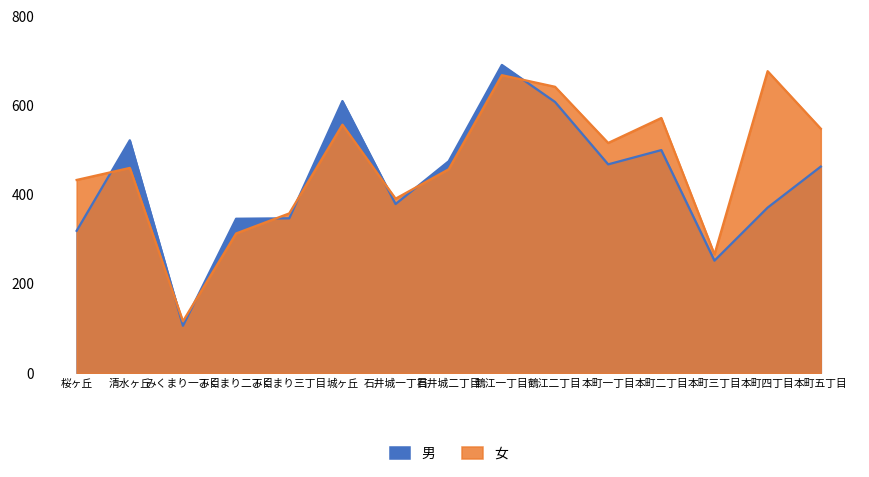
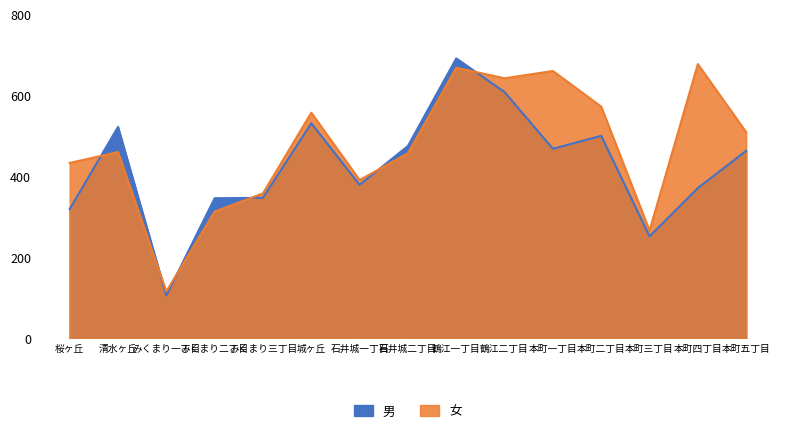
  {
    "男": {
      "桜ヶ丘": 320,
      "清水ヶ丘": 520,
-     "城ヶ丘": 610,
+     "城ヶ丘": 530,
      "鶴江一丁目": 690,
      "鶴江二丁目": 610,
      "本町一丁目": 470,
      "本町二丁目": 500,
      "本町三丁目": 250,
      "本町四丁目": 370,
      "本町五丁目": 460
    },
    "女": {
      "桜ヶ丘": 430,
      "清水ヶ丘": 460,
      "城ヶ丘": 560,
      "鶴江一丁目": 670,
      "鶴江二丁目": 640,
-     "本町一丁目": 520,
+     "本町一丁目": 660,
      "本町二丁目": 570,
      "本町三丁目": 270,
      "本町四丁目": 680,
-     "本町五丁目": 550
+     "本町五丁目": 510
    }
  }
